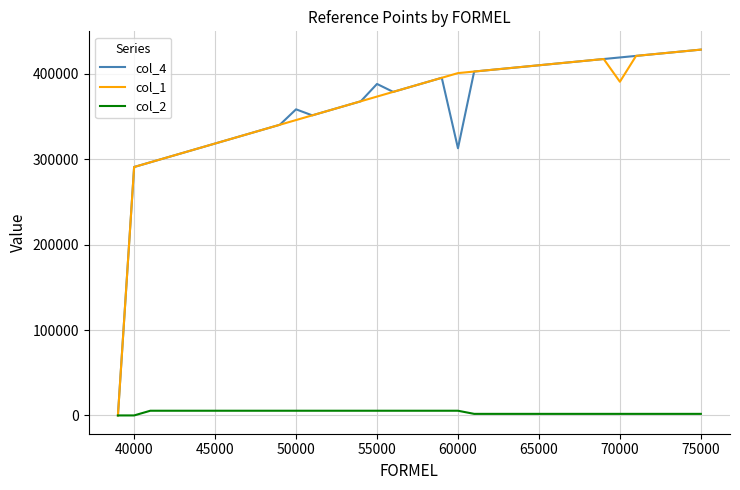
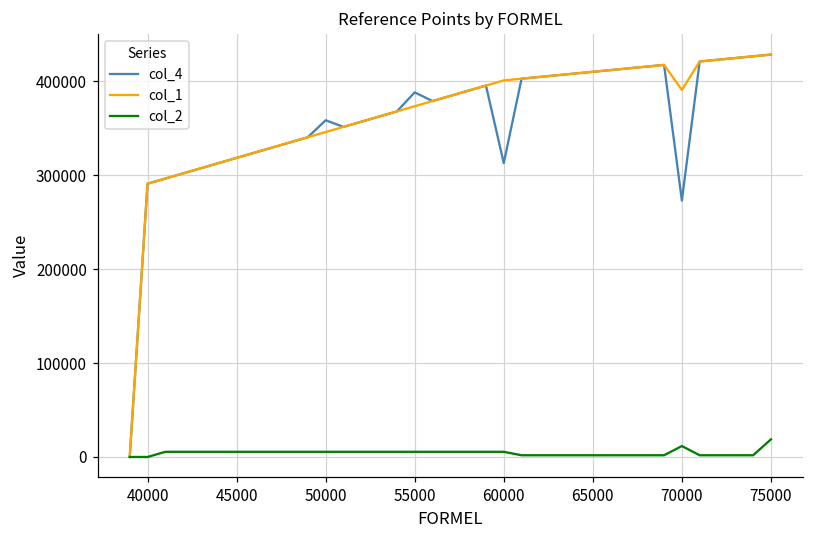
  {
    "col_4": {
      "50000": 360000,
      "55000": 390000,
      "60000": 310000,
-     "70000": 420000
+     "70000": 270000
    },
    "col_1": {
      "50000": 350000,
      "55000": 370000,
      "60000": 400000,
      "70000": 390000
    },
    "col_2": {
      "40000": 0,
      "45000": 10000,
      "50000": 10000,
      "55000": 10000,
      "60000": 10000,
      "65000": 0,
-     "70000": 0,
-     "75000": 0
+     "70000": 10000,
+     "75000": 20000
    }
  }
